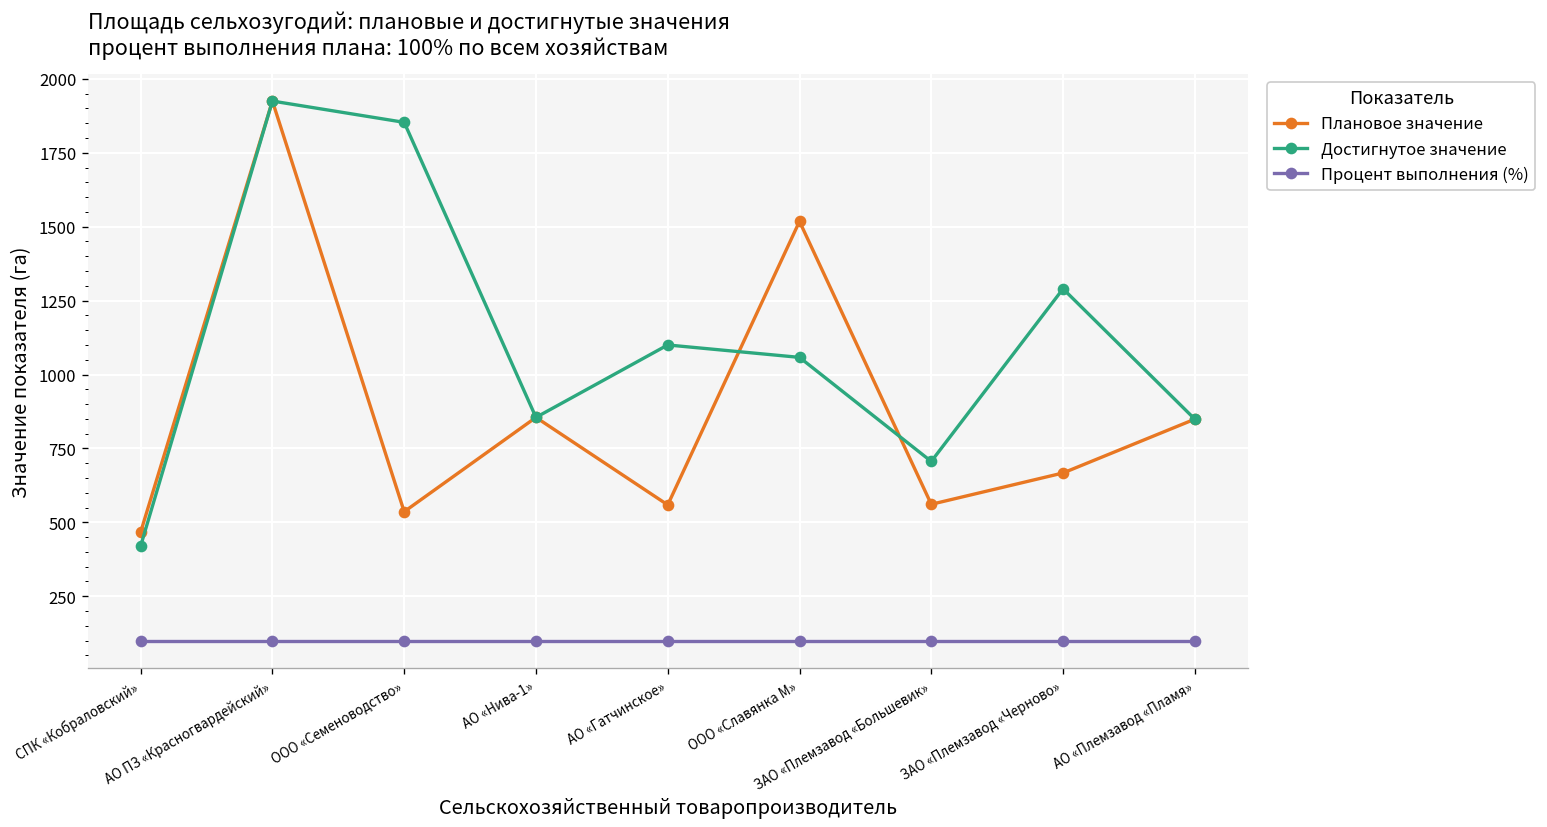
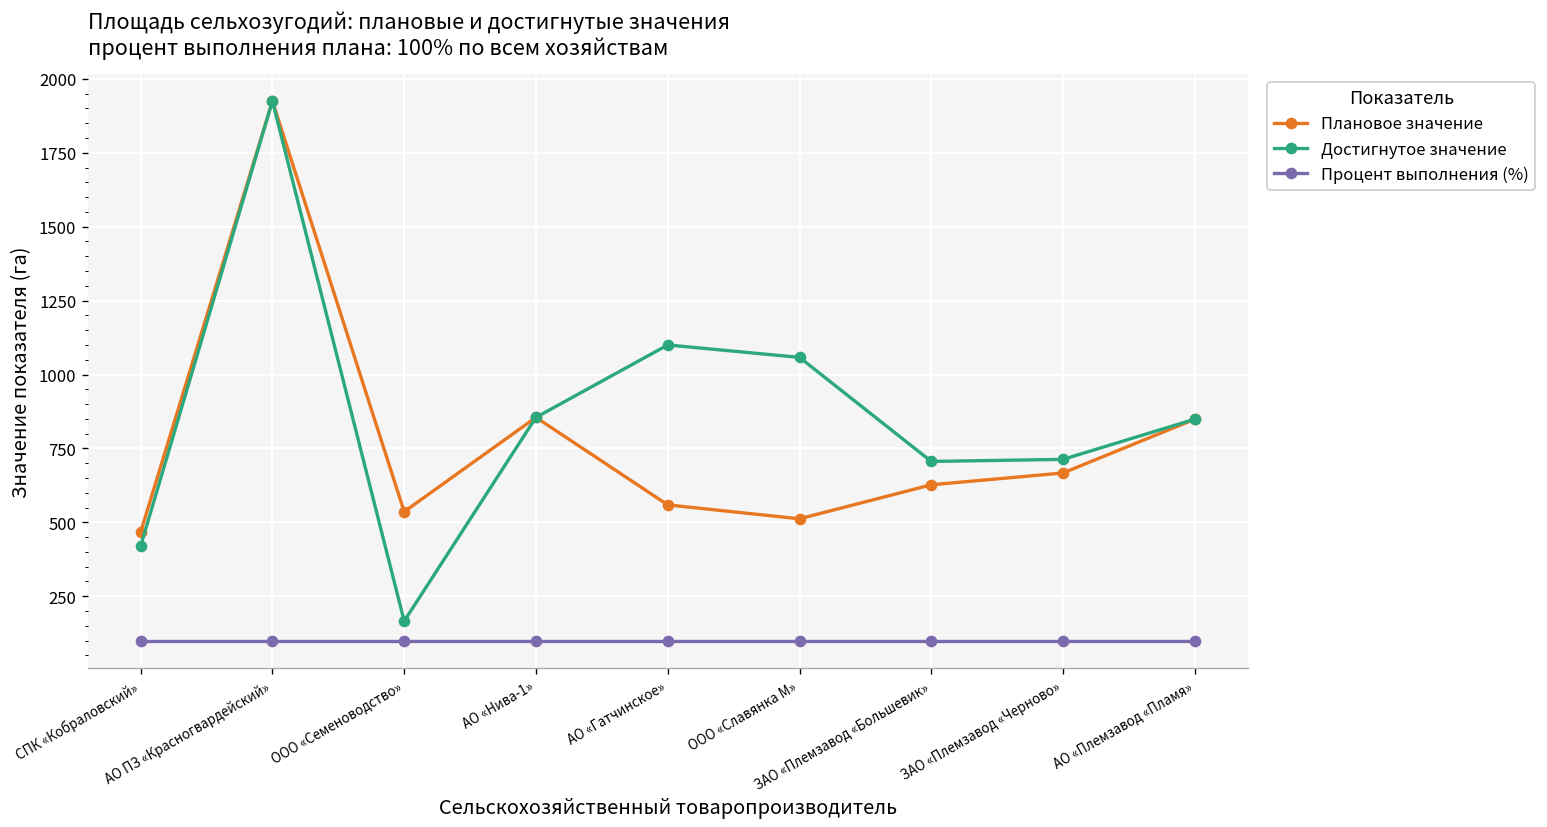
  {
    "Плановое значение": {
      "СПК «Кобраловский»": 470,
      "ООО «Семеноводство»": 540,
      "АО «Гатчинское»": 560,
-     "ООО «Славянка М»": 1520,
-     "ЗАО «Племзавод «Большевик»": 560,
+     "ООО «Славянка М»": 510,
+     "ЗАО «Племзавод «Большевик»": 630,
      "ЗАО «Племзавод «Черново»": 670
    },
    "Достигнутое значение": {
      "СПК «Кобраловский»": 420,
-     "ООО «Семеноводство»": 1850,
+     "ООО «Семеноводство»": 170,
      "АО «Гатчинское»": 1100,
      "ООО «Славянка М»": 1060,
      "ЗАО «Племзавод «Большевик»": 710,
-     "ЗАО «Племзавод «Черново»": 1290
+     "ЗАО «Племзавод «Черново»": 710
    },
    "Процент выполнения (%)": {
      "СПК «Кобраловский»": 100,
      "АО ПЗ «Красногвардейский»": 100,
      "ООО «Семеноводство»": 100,
      "АО «Нива-1»": 100,
      "АО «Гатчинское»": 100,
      "ООО «Славянка М»": 100,
      "ЗАО «Племзавод «Большевик»": 100,
      "ЗАО «Племзавод «Черново»": 100,
      "АО «Племзавод «Пламя»": 100
    }
  }
